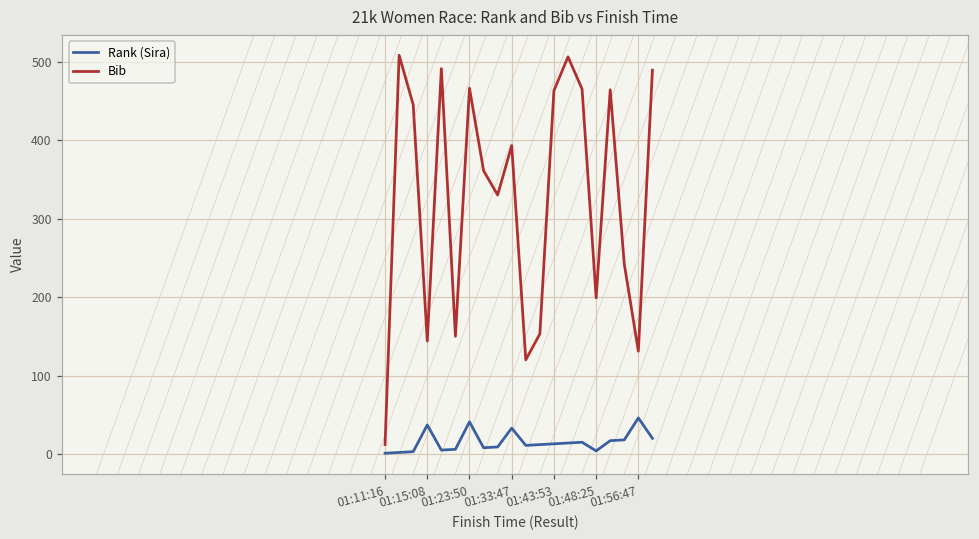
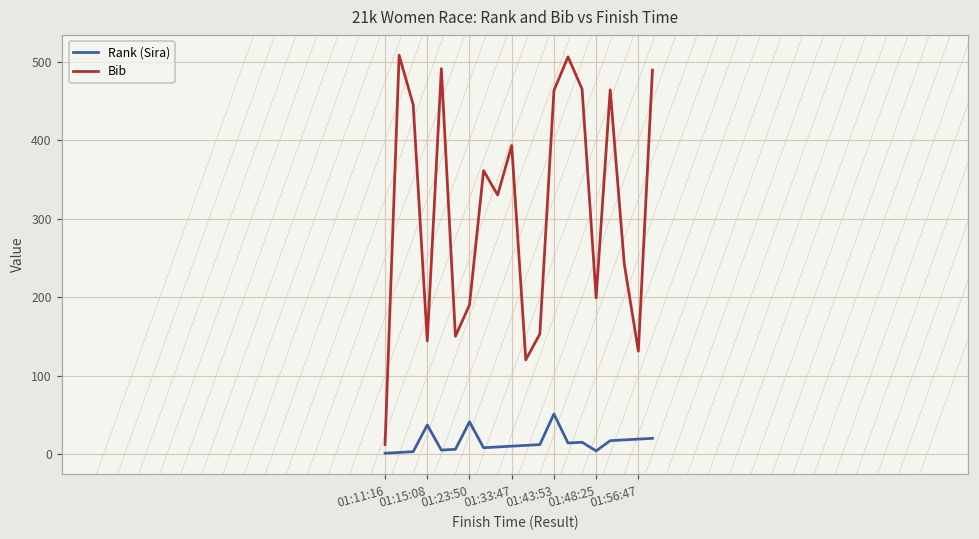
  {
    "Rank (Sira)": {
      "01:11:16": 0,
      "01:15:08": 40,
      "01:23:50": 40,
-     "01:33:47": 30,
-     "01:43:53": 10,
+     "01:33:47": 10,
+     "01:43:53": 50,
      "01:48:25": 0,
-     "01:56:47": 50
+     "01:56:47": 20
    },
    "Bib": {
      "01:11:16": 10,
      "01:15:08": 140,
-     "01:23:50": 470,
+     "01:23:50": 190,
      "01:33:47": 390,
      "01:43:53": 460,
      "01:48:25": 200,
      "01:56:47": 130
    }
  }
